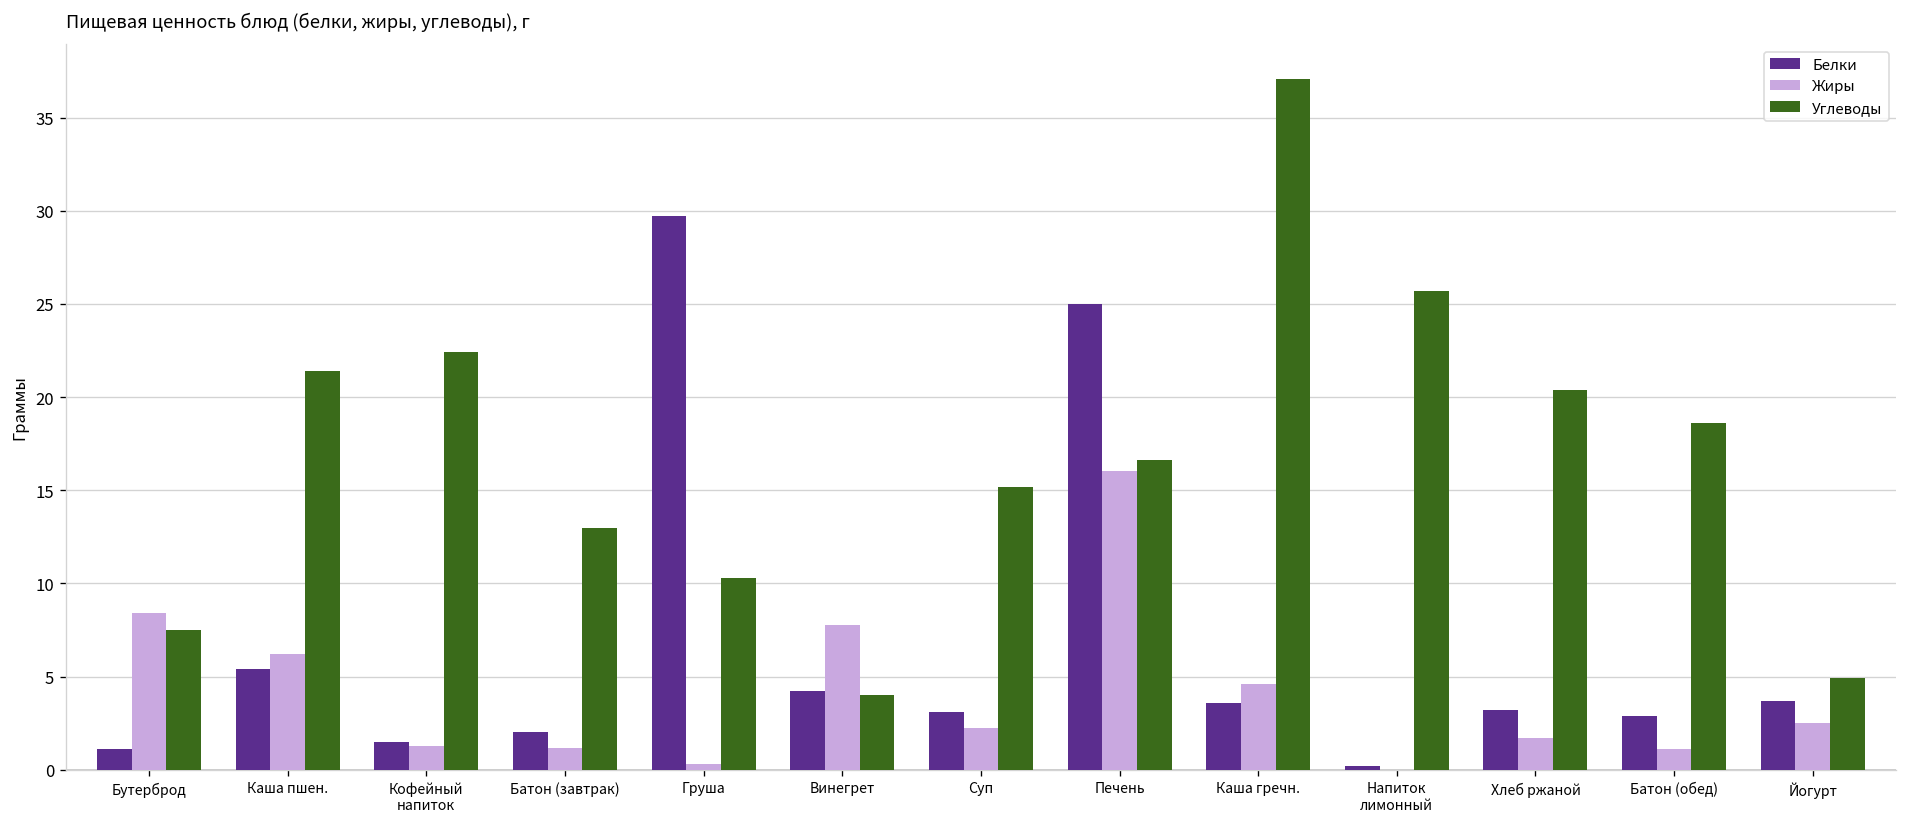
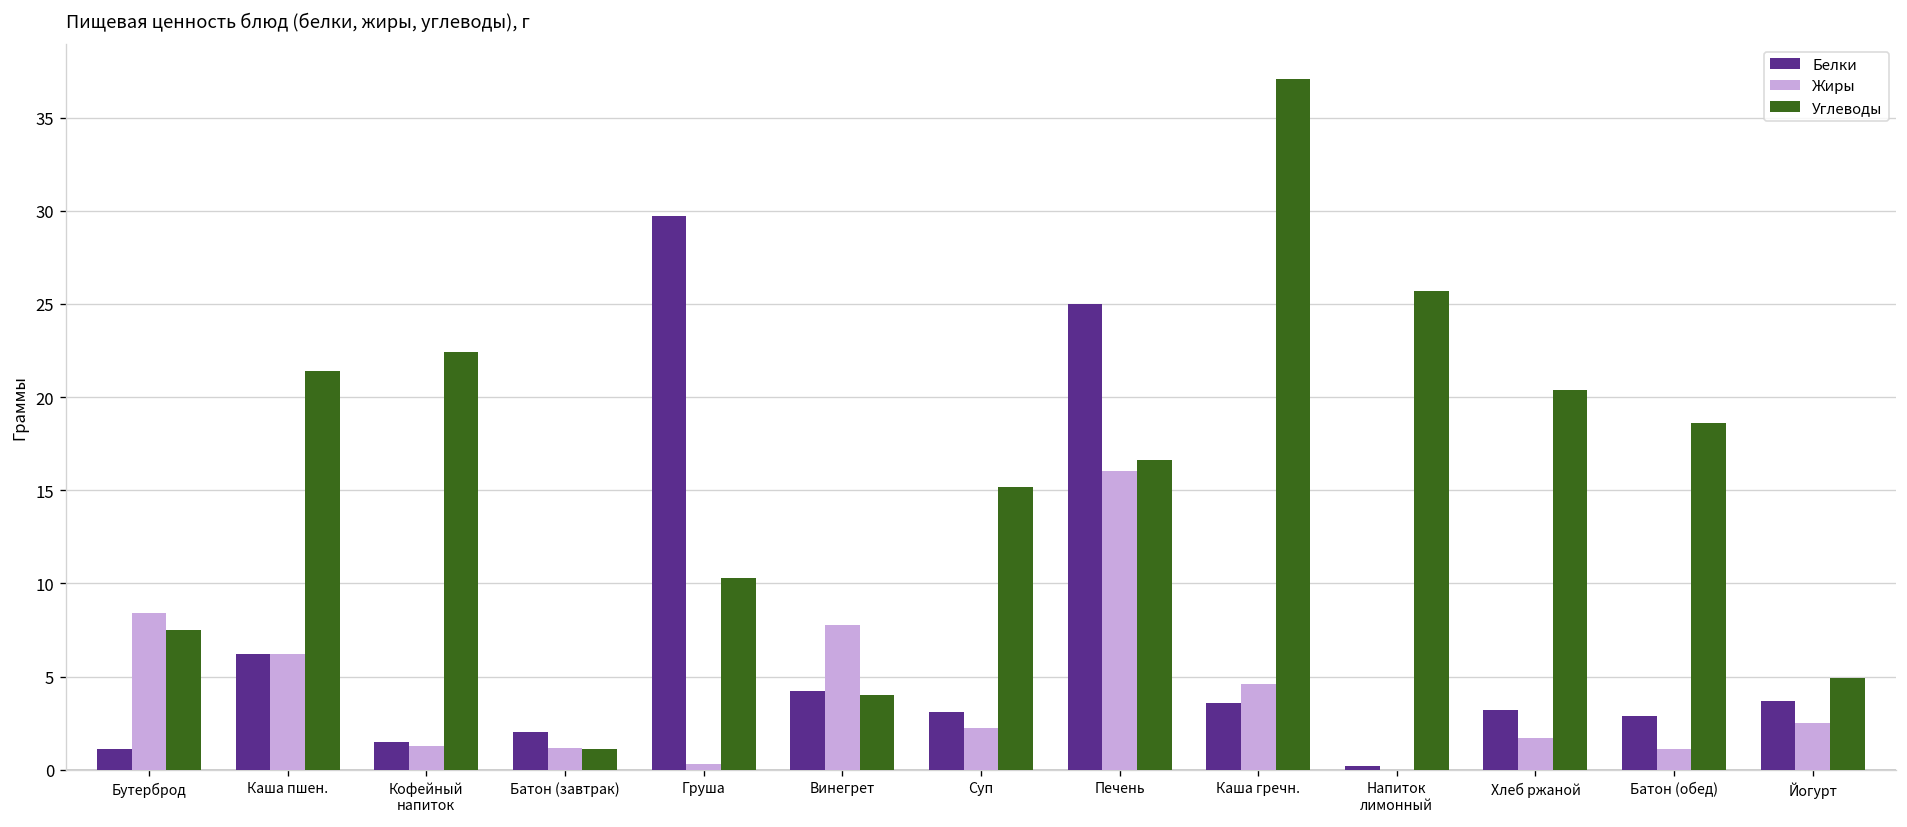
  {
    "Белки": {
      "Бутерброд": 1.1,
-     "Каша пшен.": 5.4,
+     "Каша пшен.": 6.2,
      "Кофейный напиток": 1.5,
      "Батон (завтрак)": 2.0,
      "Груша": 29.7,
      "Винегрет": 4.2,
      "Суп": 3.1,
      "Печень": 25.0,
      "Каша гречн.": 3.6,
      "Напиток лимонный": 0.2,
      "Хлеб ржаной": 3.2,
      "Батон (обед)": 2.9,
      "Йогурт": 3.7
    },
    "Жиры": {
      "Бутерброд": 8.4,
      "Каша пшен.": 6.2,
      "Кофейный напиток": 1.3,
      "Батон (завтрак)": 1.2,
      "Груша": 0.3,
      "Винегрет": 7.8,
      "Суп": 2.2,
      "Печень": 16.1,
      "Каша гречн.": 4.6,
      "Напиток лимонный": 0.0,
      "Хлеб ржаной": 1.7,
      "Батон (обед)": 1.1,
      "Йогурт": 2.5
    },
    "Углеводы": {
      "Бутерброд": 7.5,
      "Каша пшен.": 21.4,
      "Кофейный напиток": 22.4,
-     "Батон (завтрак)": 13.0,
+     "Батон (завтрак)": 1.1,
      "Груша": 10.3,
      "Винегрет": 4.0,
      "Суп": 15.2,
      "Печень": 16.6,
      "Каша гречн.": 37.1,
      "Напиток лимонный": 25.7,
      "Хлеб ржаной": 20.4,
      "Батон (обед)": 18.6,
      "Йогурт": 4.9
    }
  }
